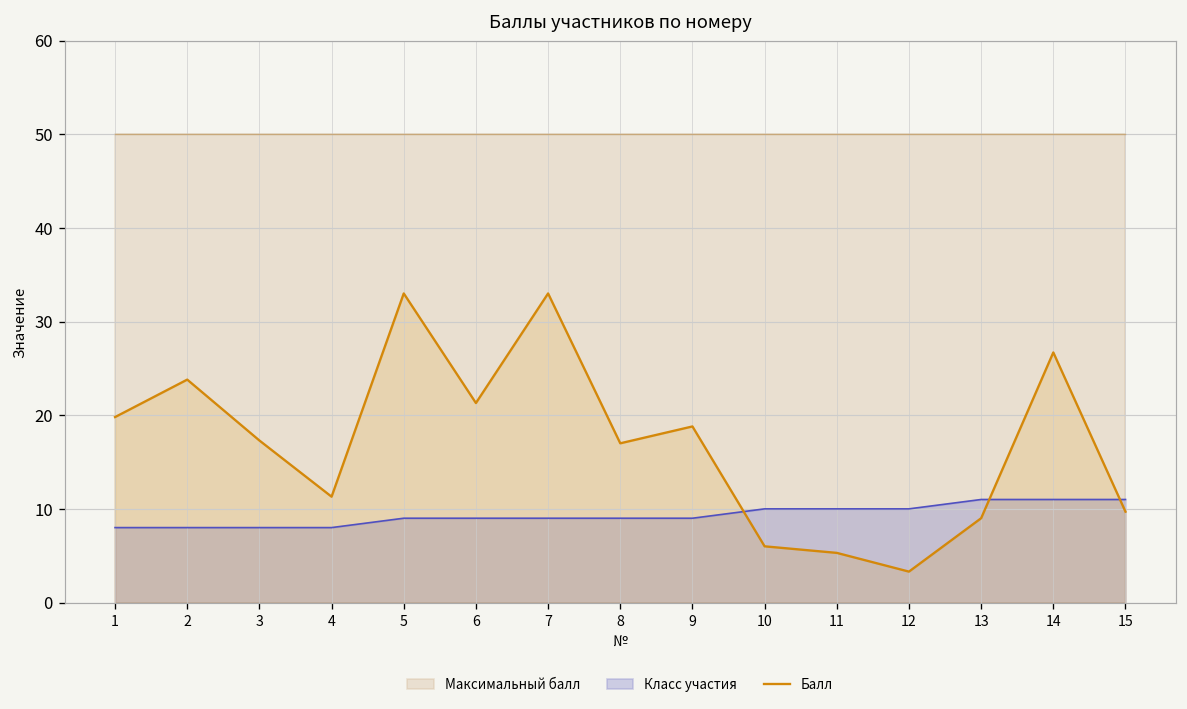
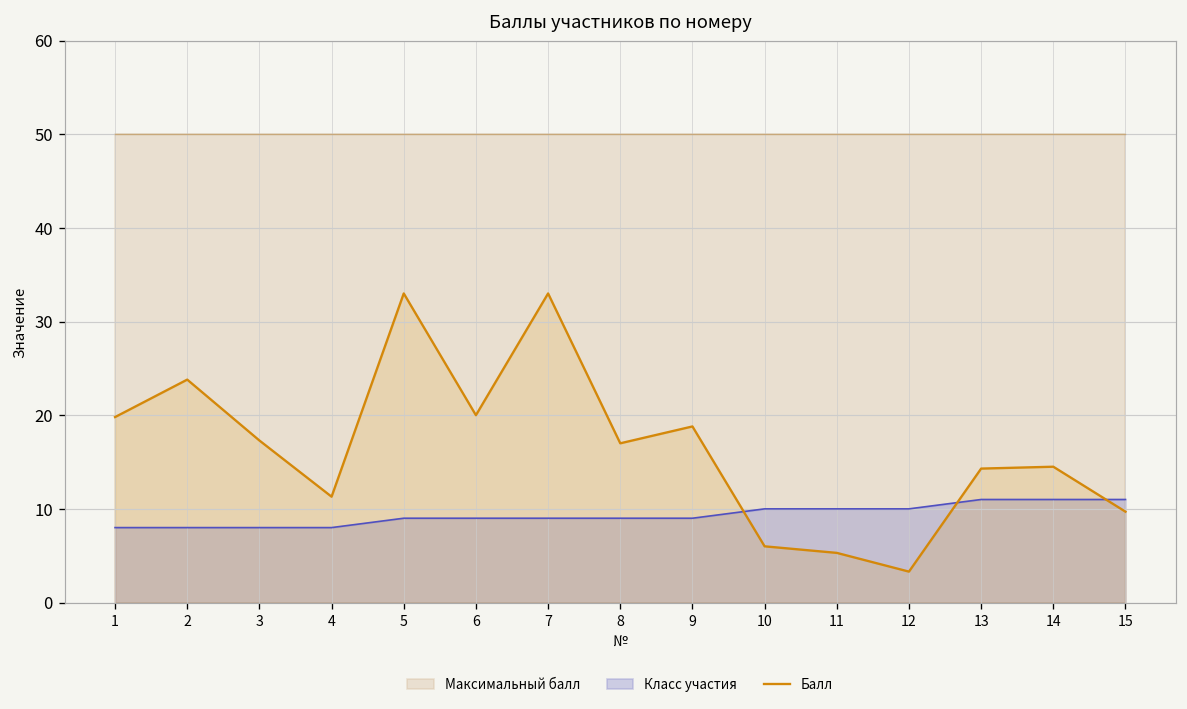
  {
    "Балл": {
      "1": 20,
      "2": 24,
      "3": 17,
      "4": 11,
      "5": 33,
-     "6": 21,
+     "6": 20,
      "7": 33,
      "8": 17,
      "9": 19,
      "10": 6,
      "11": 5,
      "12": 3,
-     "13": 9,
-     "14": 27,
+     "13": 14,
+     "14": 15,
      "15": 10
    }
  }
